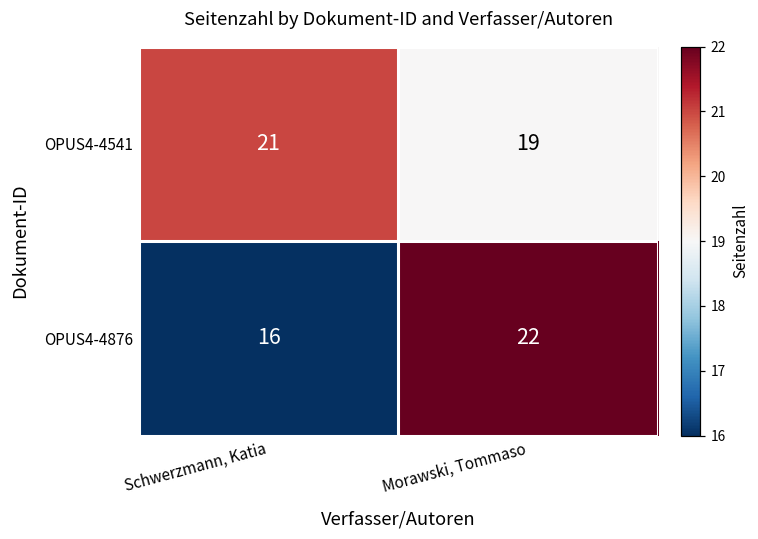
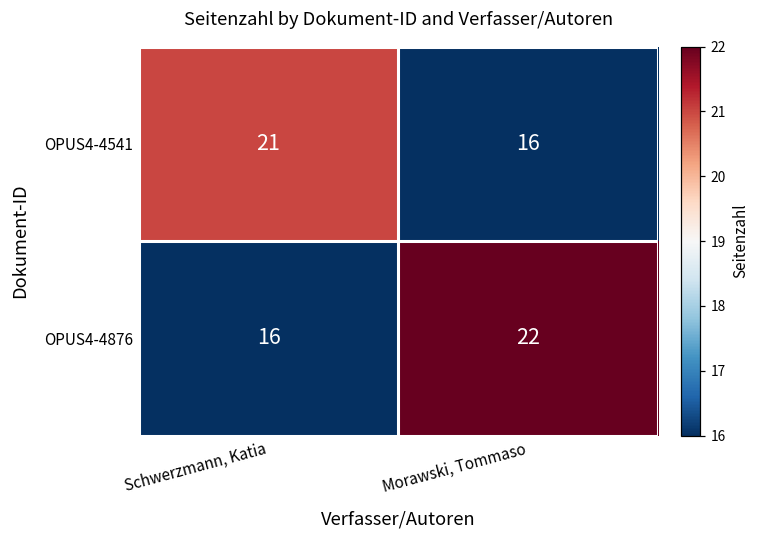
  {
    "OPUS4-4541": {
      "Schwerzmann, Katia": 21,
-     "Morawski, Tommaso": 19
+     "Morawski, Tommaso": 16
    },
    "OPUS4-4876": {
      "Schwerzmann, Katia": 16,
      "Morawski, Tommaso": 22
    }
  }
